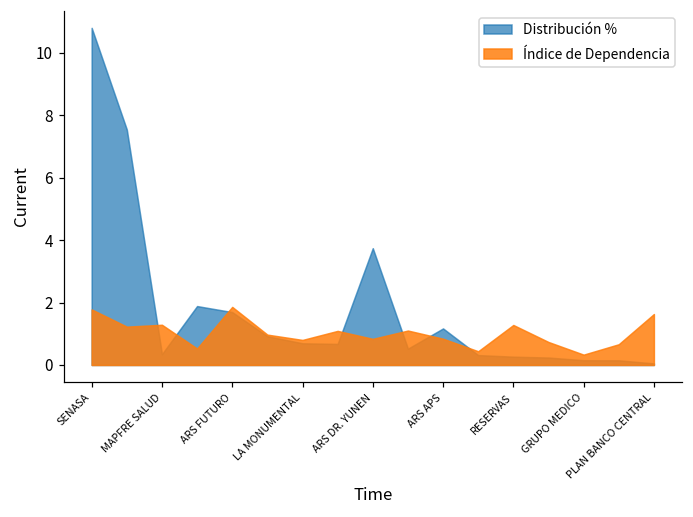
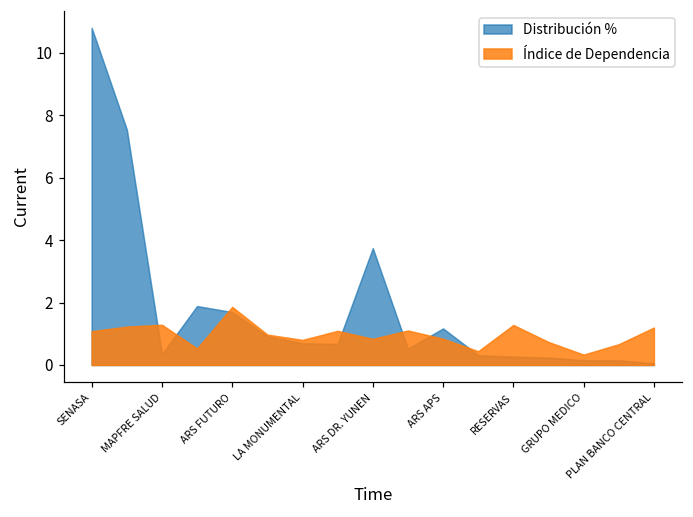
  {
    "Distribución %": {
      "SENASA": 10.8,
      "MAPFRE SALUD": 0.3,
      "ARS FUTURO": 1.7,
      "LA MONUMENTAL": 0.7,
      "ARS DR. YUNEN": 3.7,
      "ARS APS": 1.2,
      "RESERVAS": 0.3,
      "GRUPO MEDICO": 0.2
    },
    "Índice de Dependencia": {
-     "SENASA": 1.8,
+     "SENASA": 1.1,
      "MAPFRE SALUD": 1.3,
      "ARS FUTURO": 1.9,
      "LA MONUMENTAL": 0.8,
      "ARS DR. YUNEN": 0.8,
      "ARS APS": 0.8,
      "RESERVAS": 1.3,
      "GRUPO MEDICO": 0.3,
-     "PLAN BANCO CENTRAL": 1.6
+     "PLAN BANCO CENTRAL": 1.2
    }
  }
